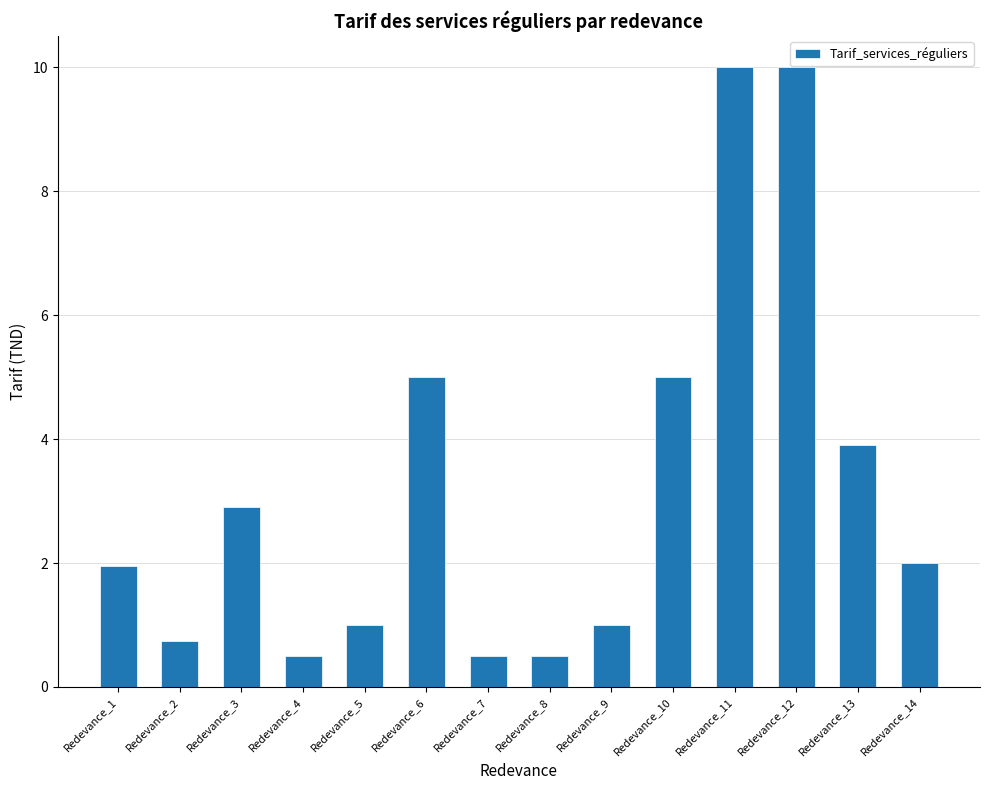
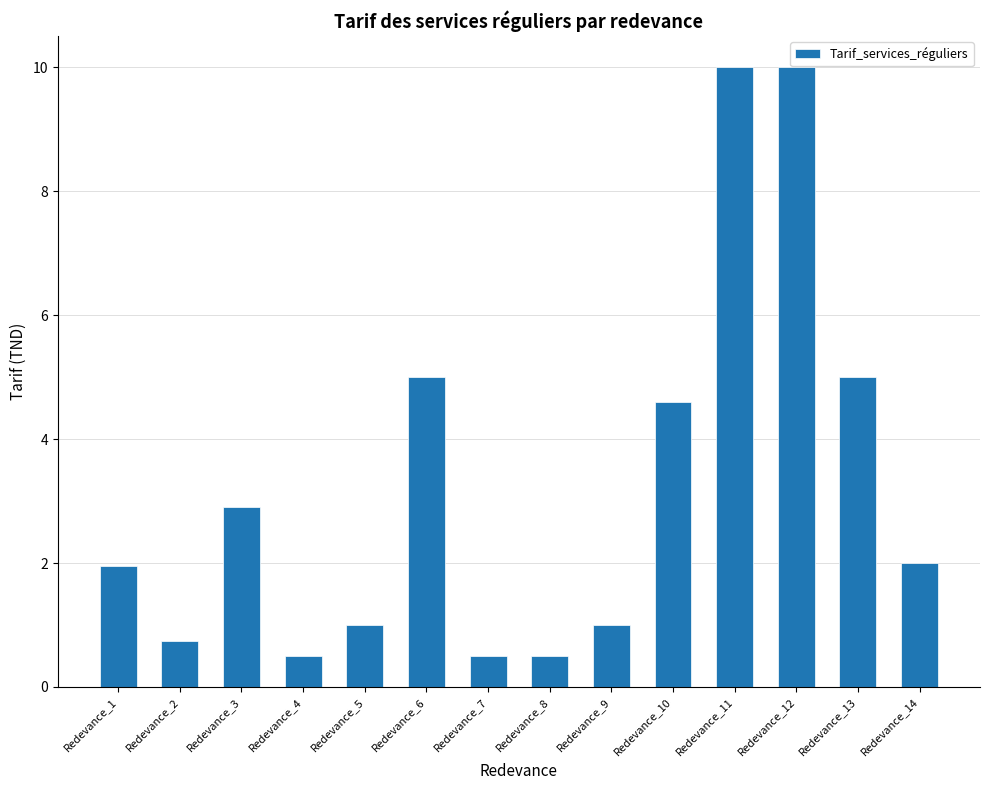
  {
    "Redevance_1": 2.0,
    "Redevance_2": 0.8,
    "Redevance_3": 2.9,
    "Redevance_4": 0.5,
    "Redevance_5": 1.0,
    "Redevance_6": 5.0,
    "Redevance_7": 0.5,
    "Redevance_8": 0.5,
    "Redevance_9": 1.0,
-   "Redevance_10": 5.0,
+   "Redevance_10": 4.6,
    "Redevance_11": 10.0,
    "Redevance_12": 10.0,
-   "Redevance_13": 3.9,
+   "Redevance_13": 5.0,
    "Redevance_14": 2.0
  }
